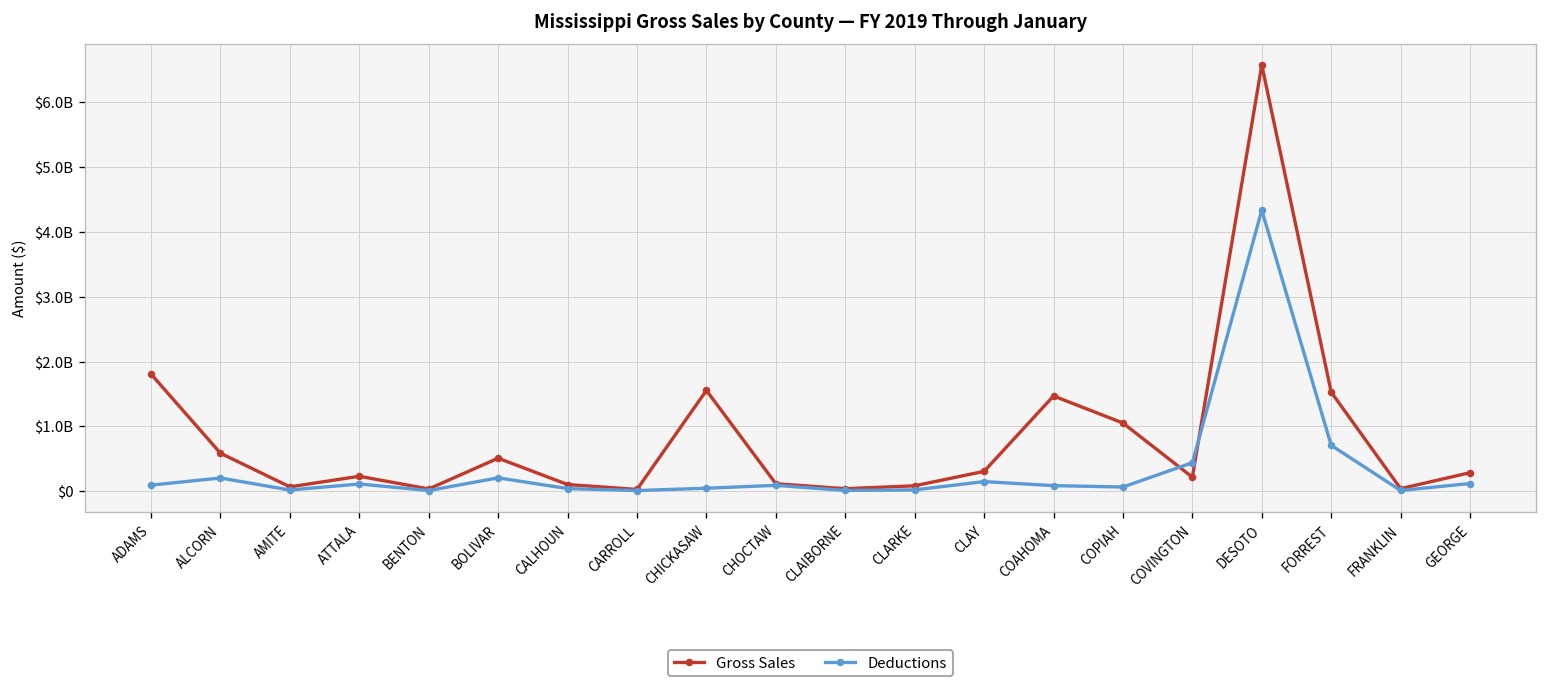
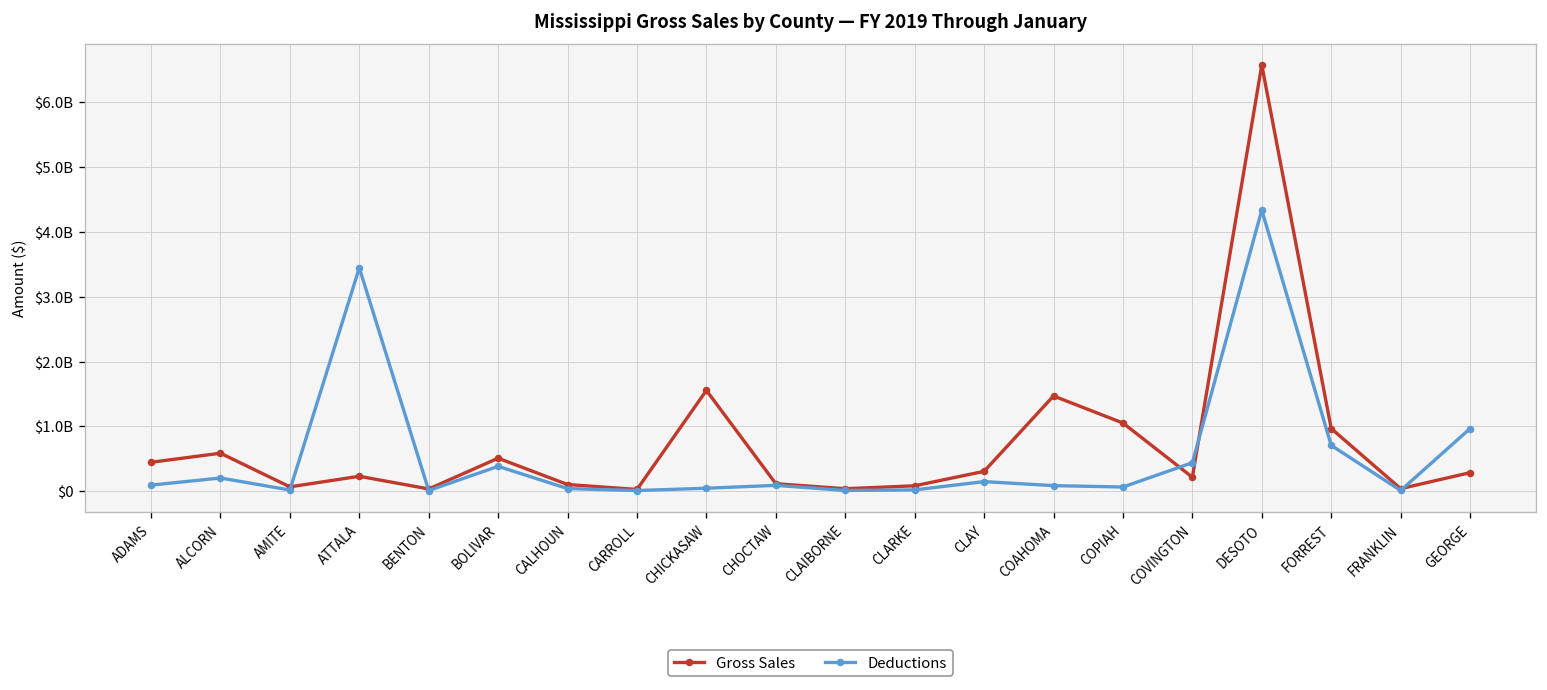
  {
    "Gross Sales": {
-     "ADAMS": "$1800000000",
+     "ADAMS": "$400000000",
      "ALCORN": "$600000000",
      "AMITE": "$100000000",
      "ATTALA": "$200000000",
      "BOLIVAR": "$500000000",
      "CALHOUN": "$100000000",
      "CHICKASAW": "$1600000000",
      "CLARKE": "$100000000",
      "CLAY": "$300000000",
      "COAHOMA": "$1500000000",
      "COPIAH": "$1100000000",
      "COVINGTON": "$200000000",
      "DESOTO": "$6600000000",
-     "FORREST": "$1500000000",
+     "FORREST": "$1000000000",
      "GEORGE": "$300000000"
    },
    "Deductions": {
      "ADAMS": "$100000000",
      "ALCORN": "$200000000",
      "AMITE": "$0",
-     "ATTALA": "$100000000",
-     "BOLIVAR": "$200000000",
+     "ATTALA": "$3400000000",
+     "BOLIVAR": "$400000000",
      "CALHOUN": "$0",
      "CHICKASAW": "$0",
      "CLARKE": "$0",
      "CLAY": "$100000000",
      "COAHOMA": "$100000000",
      "COPIAH": "$100000000",
      "COVINGTON": "$400000000",
      "DESOTO": "$4300000000",
      "FORREST": "$700000000",
-     "GEORGE": "$100000000"
+     "GEORGE": "$1000000000"
    }
  }
